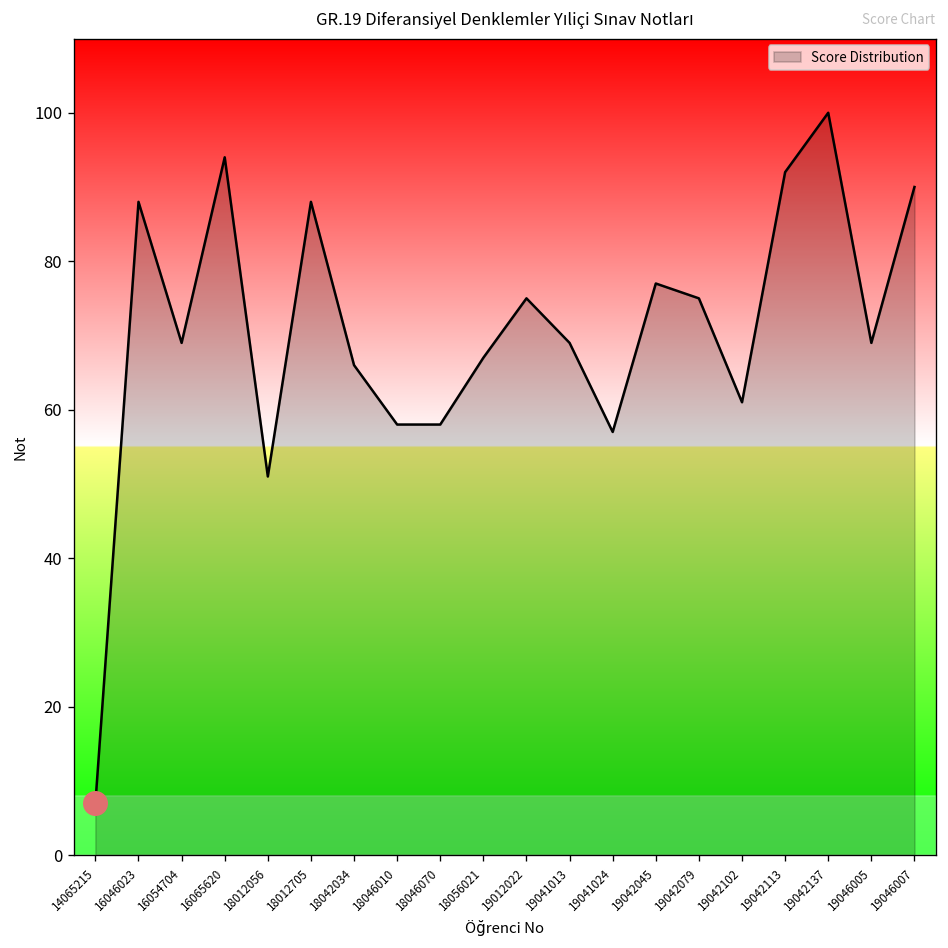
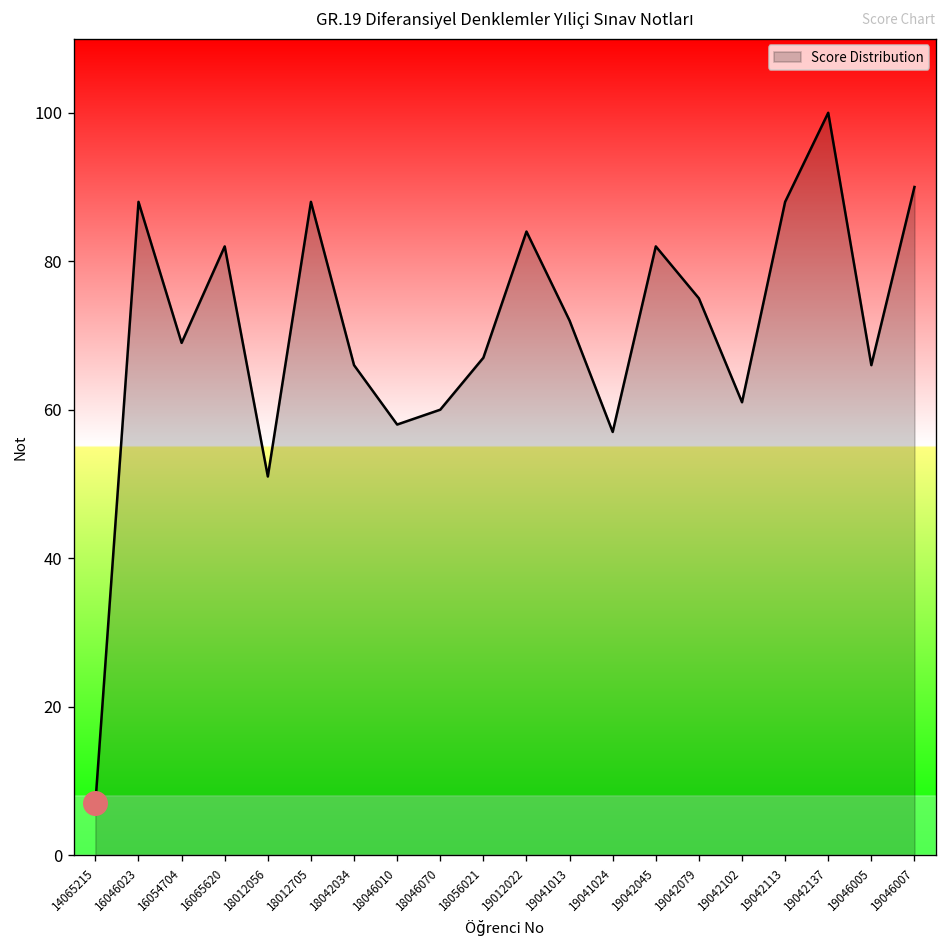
  {
    "Score Distribution": {
      "16046023": 88,
      "16054704": 69,
-     "16065620": 94,
+     "16065620": 82,
      "18012056": 51,
      "18012705": 88,
      "18042034": 66,
      "18046010": 58,
-     "18046070": 58,
+     "18046070": 60,
      "18056021": 67,
-     "19012022": 75,
-     "19041013": 69,
+     "19012022": 84,
+     "19041013": 72,
      "19041024": 57,
-     "19042045": 77,
+     "19042045": 82,
      "19042079": 75,
      "19042102": 61,
-     "19042113": 92,
+     "19042113": 88,
      "19042137": 100,
-     "19046005": 69,
+     "19046005": 66,
      "19046007": 90
    }
  }
